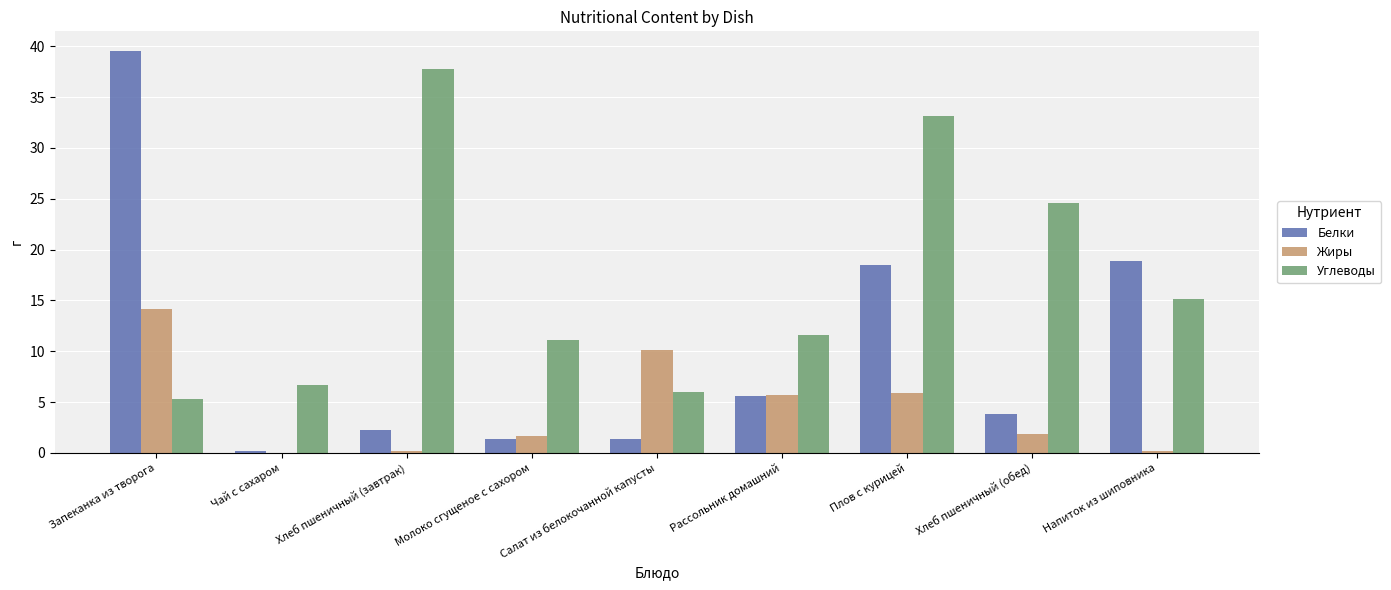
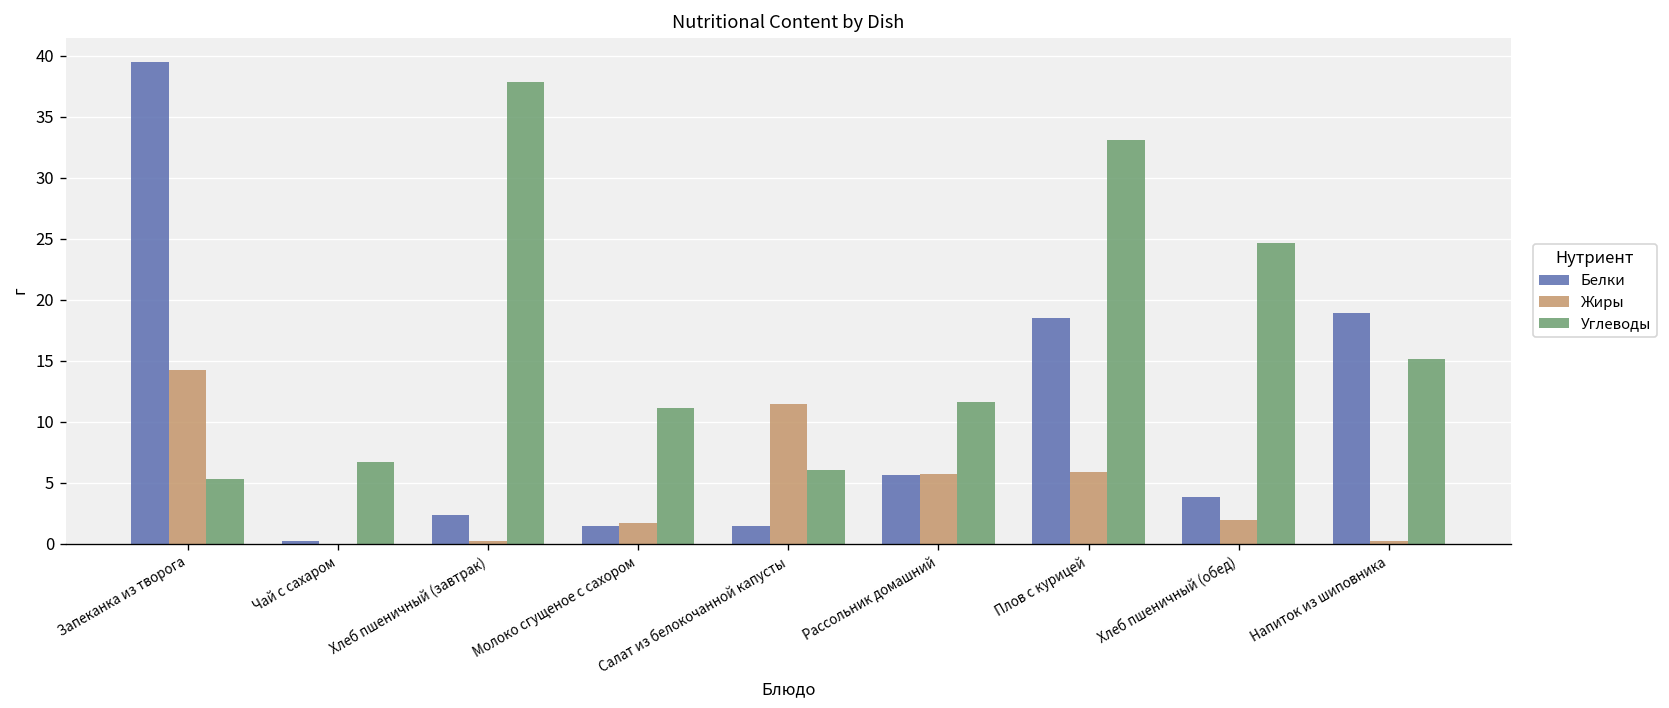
  {
    "Белки": {
      "Запеканка из творога": 39.5,
      "Хлеб пшеничный (завтрак)": 2.3,
      "Молоко сгущеное с сахором": 1.4,
      "Салат из белокочанной капусты": 1.4,
      "Рассольник домашний": 5.6,
      "Плов с курицей": 18.5,
      "Хлеб пшеничный (обед)": 3.8,
      "Напиток из шиповника": 18.9
    },
    "Жиры": {
      "Запеканка из творога": 14.2,
      "Чай с сахаром": 0.0,
      "Молоко сгущеное с сахором": 1.7,
-     "Салат из белокочанной капусты": 10.1,
+     "Салат из белокочанной капусты": 11.4,
      "Рассольник домашний": 5.7,
      "Плов с курицей": 5.9,
      "Хлеб пшеничный (обед)": 1.9
    },
    "Углеводы": {
      "Запеканка из творога": 5.3,
      "Чай с сахаром": 6.7,
      "Хлеб пшеничный (завтрак)": 37.8,
      "Молоко сгущеное с сахором": 11.1,
      "Салат из белокочанной капусты": 6.0,
      "Рассольник домашний": 11.6,
      "Плов с курицей": 33.1,
      "Хлеб пшеничный (обед)": 24.6,
      "Напиток из шиповника": 15.1
    }
  }
